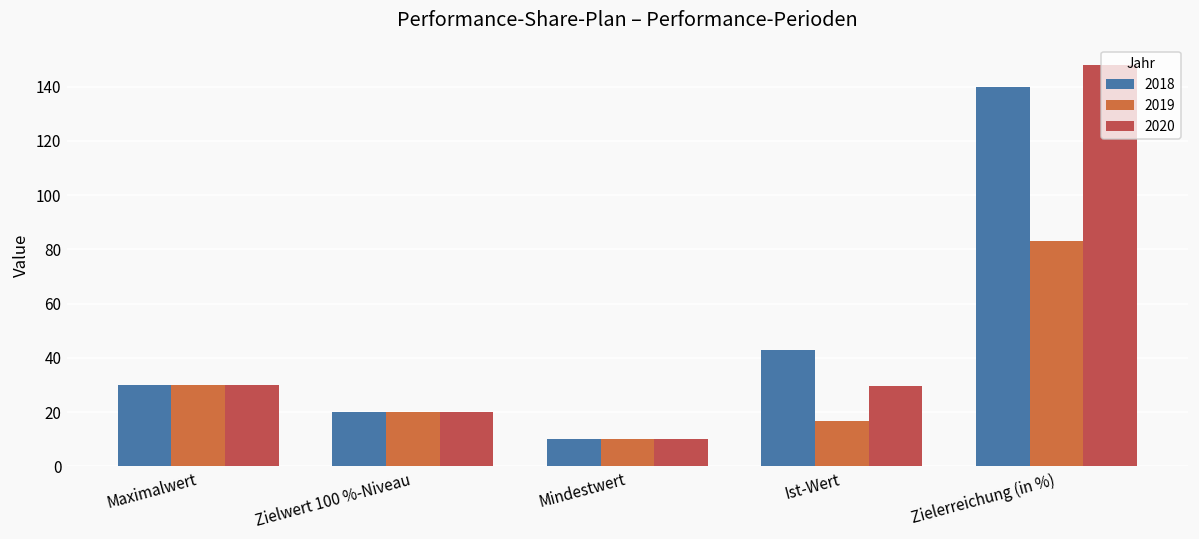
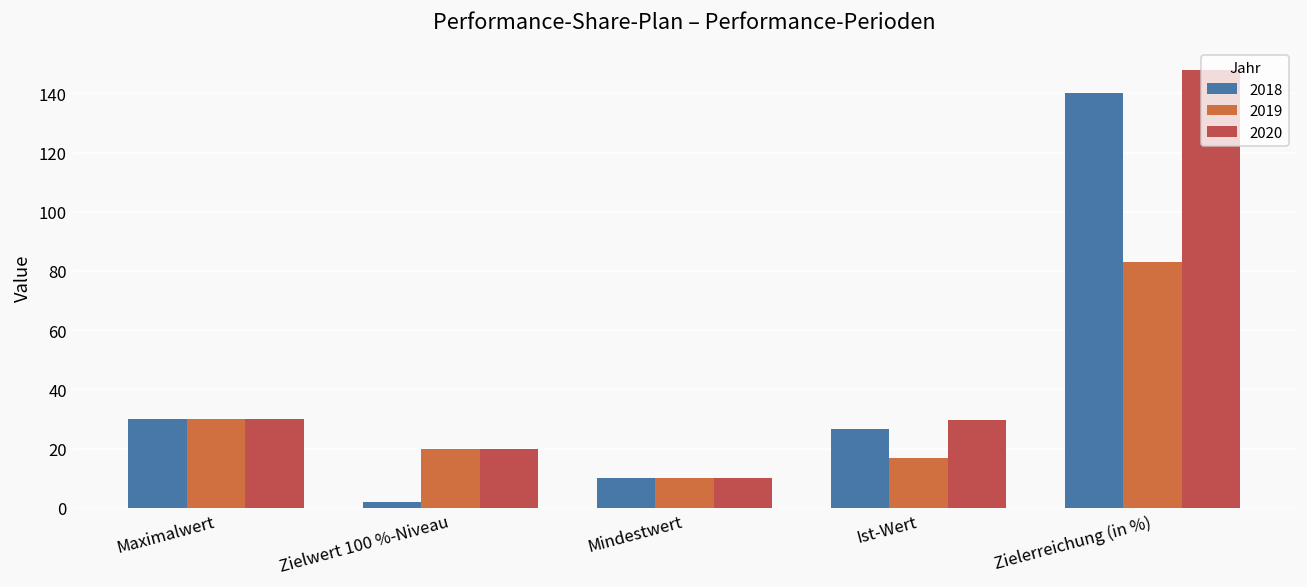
  {
    "2018": {
      "Maximalwert": 30,
-     "Zielwert 100 %-Niveau": 20,
+     "Zielwert 100 %-Niveau": 2,
      "Mindestwert": 10,
-     "Ist-Wert": 43,
+     "Ist-Wert": 27,
      "Zielerreichung (in %)": 140
    }
  }
